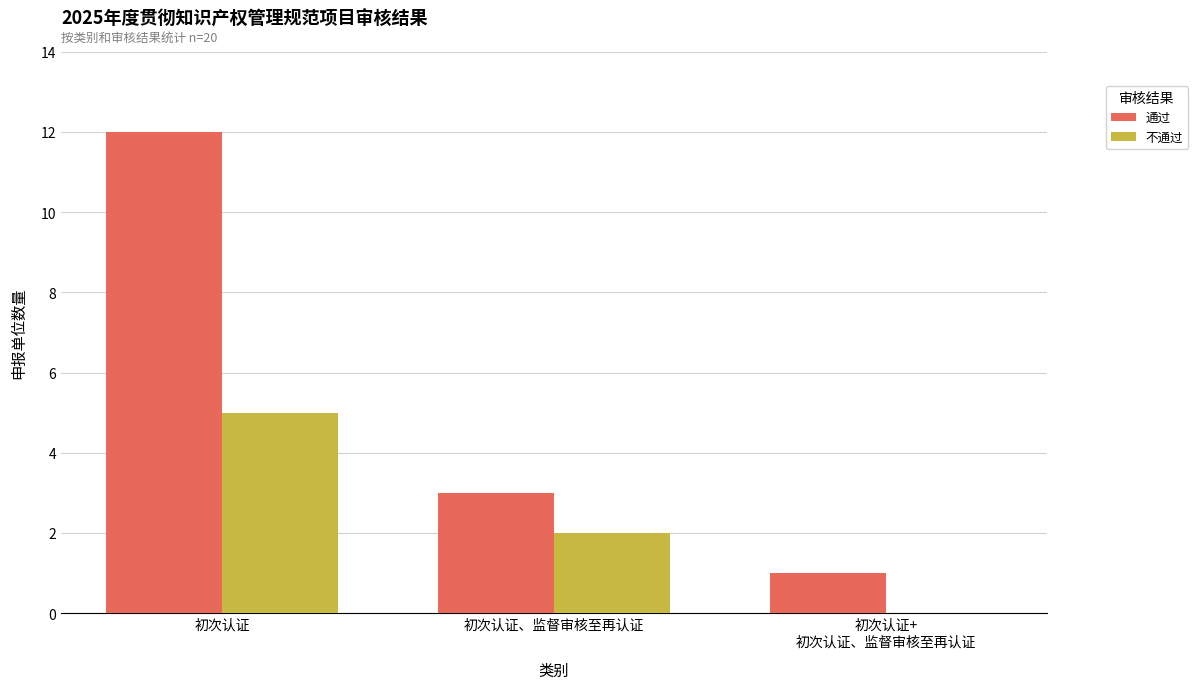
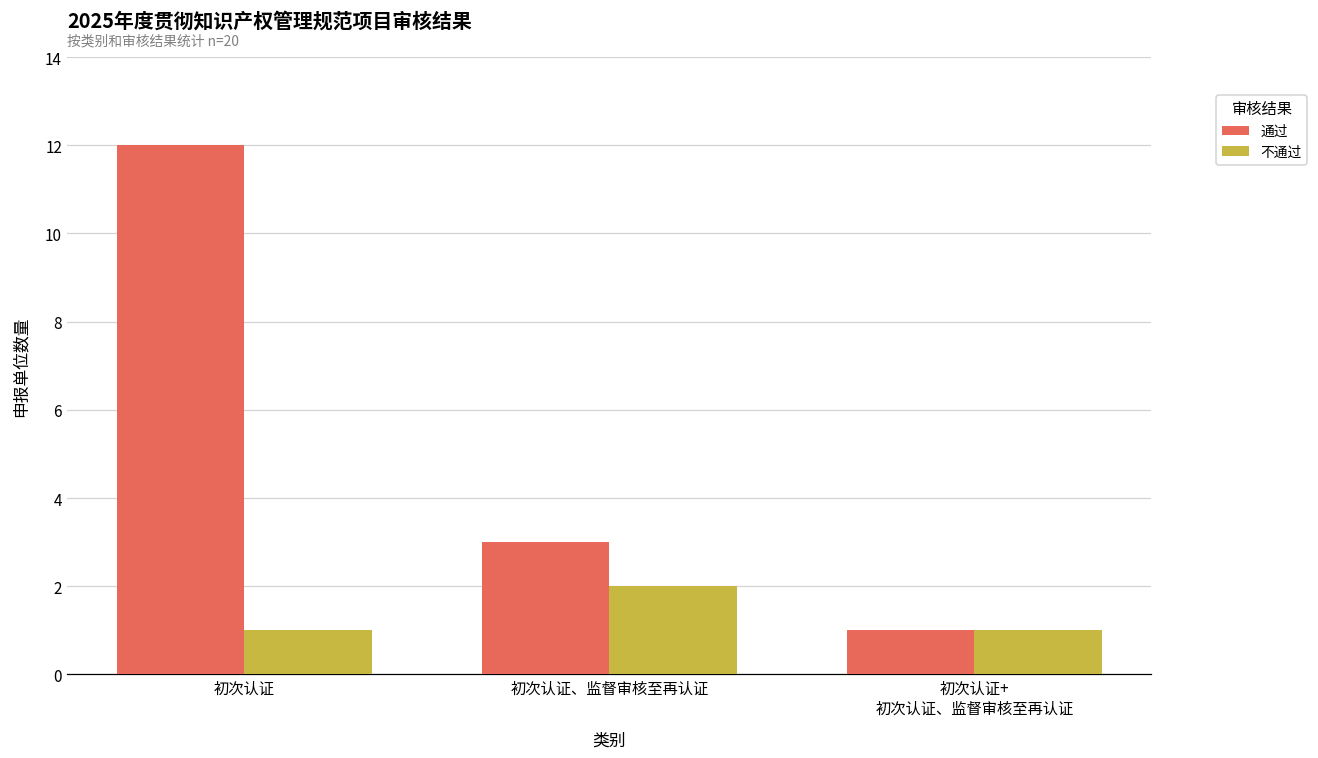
  {
    "通过": {
      "初次认证": 12,
      "初次认证、监督审核至再认证": 3,
      "初次认证+ 初次认证、监督审核至再认证": 1
    },
    "不通过": {
-     "初次认证": 5,
+     "初次认证": 1,
      "初次认证、监督审核至再认证": 2,
-     "初次认证+ 初次认证、监督审核至再认证": 0
+     "初次认证+ 初次认证、监督审核至再认证": 1
    }
  }
